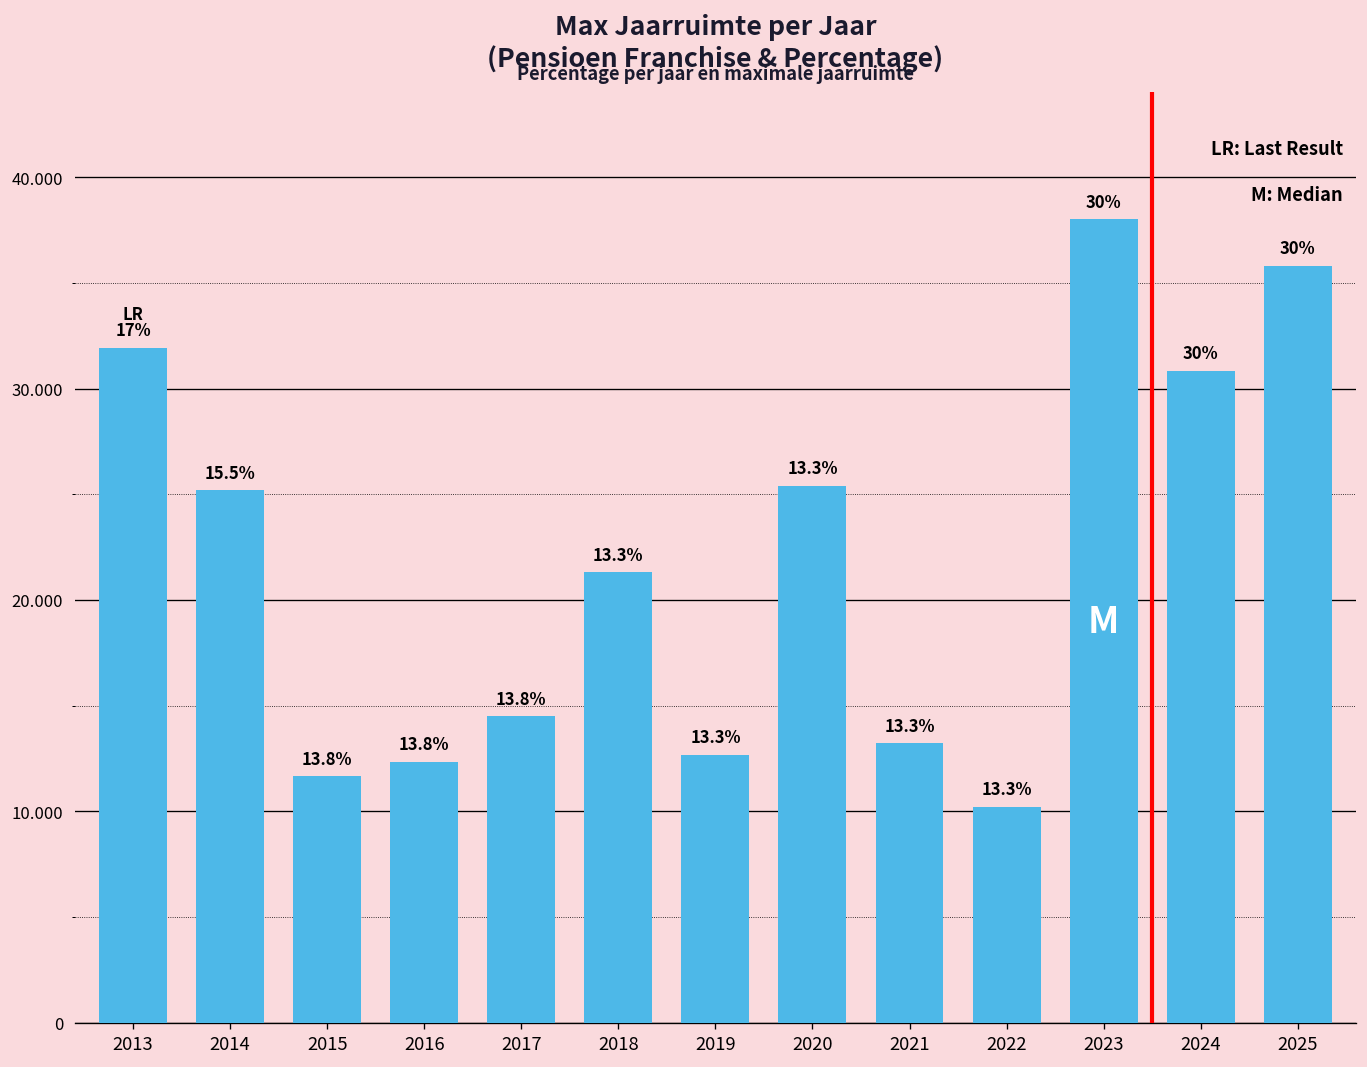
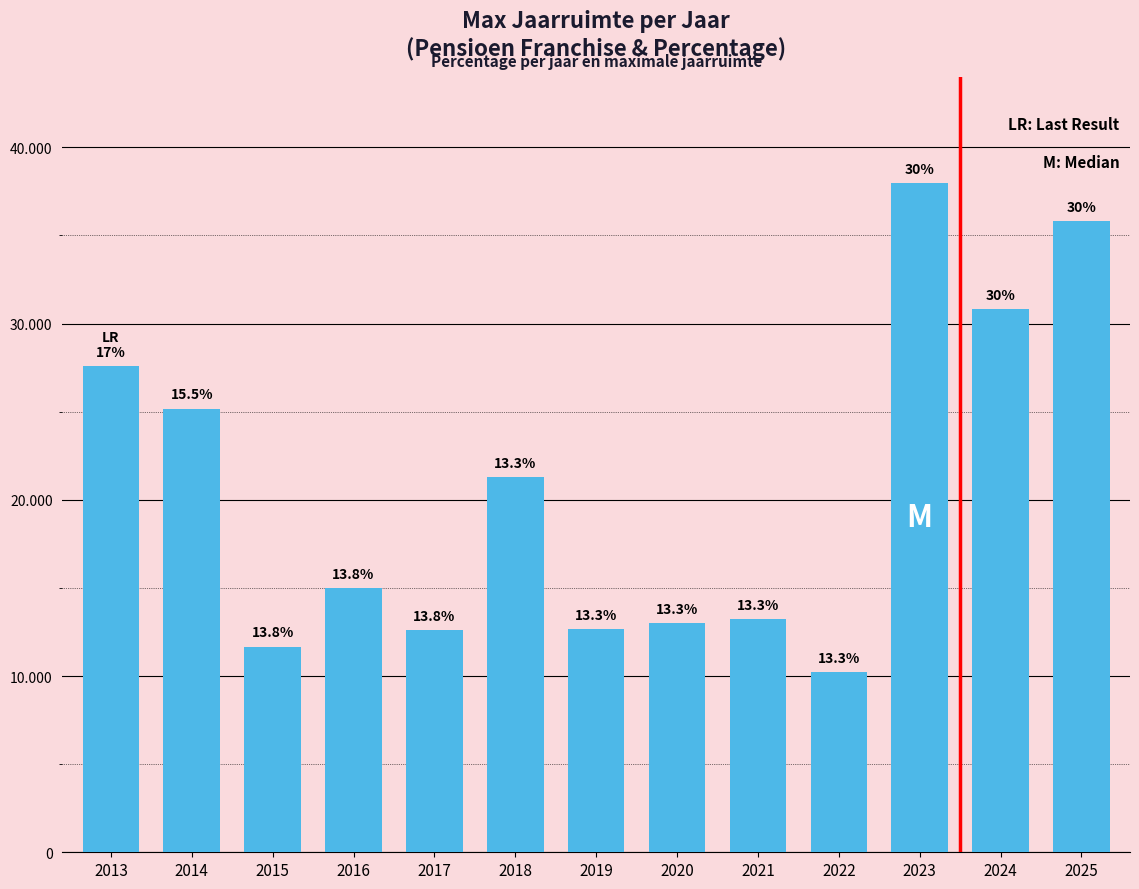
  {
-   "2013": 31.9,
-   "2016": 12.4,
-   "2017": 14.5,
-   "2020": 25.4
+   "2013": 27.6,
+   "2016": 15.0,
+   "2017": 12.6,
+   "2020": 13.0
  }
